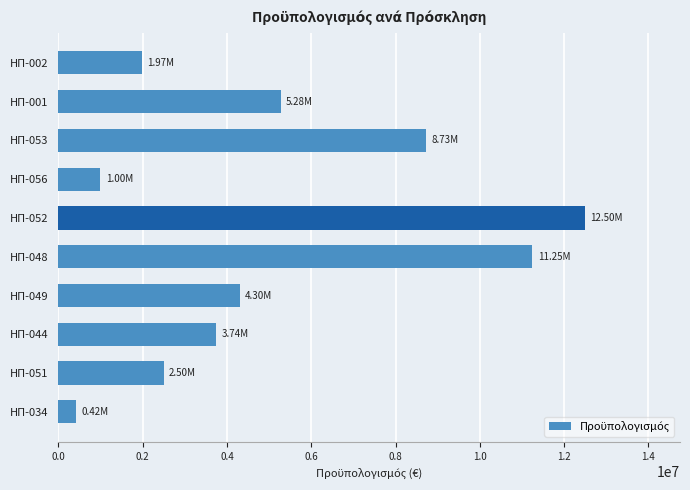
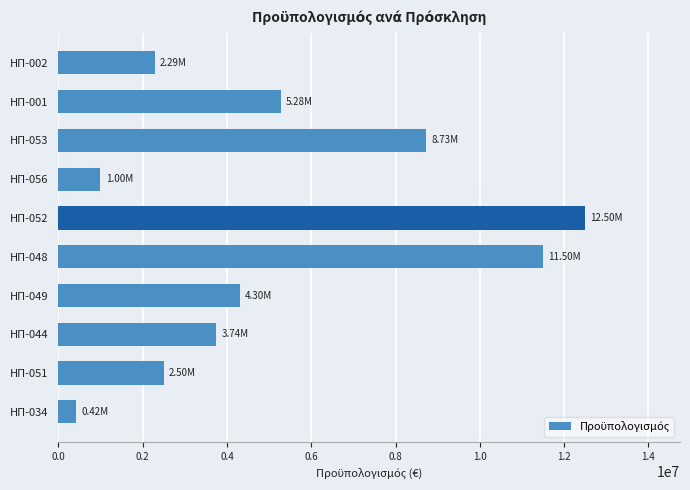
  {
-   "ΗΠ-002": "1.97M",
+   "ΗΠ-002": "2.29M",
    "ΗΠ-001": "5.28M",
    "ΗΠ-053": "8.73M",
    "ΗΠ-056": "1.00M",
    "ΗΠ-052": "12.50M",
-   "ΗΠ-048": "11.25M",
+   "ΗΠ-048": "11.50M",
    "ΗΠ-049": "4.30M",
    "ΗΠ-044": "3.74M",
    "ΗΠ-051": "2.50M",
    "ΗΠ-034": "0.42M"
  }
